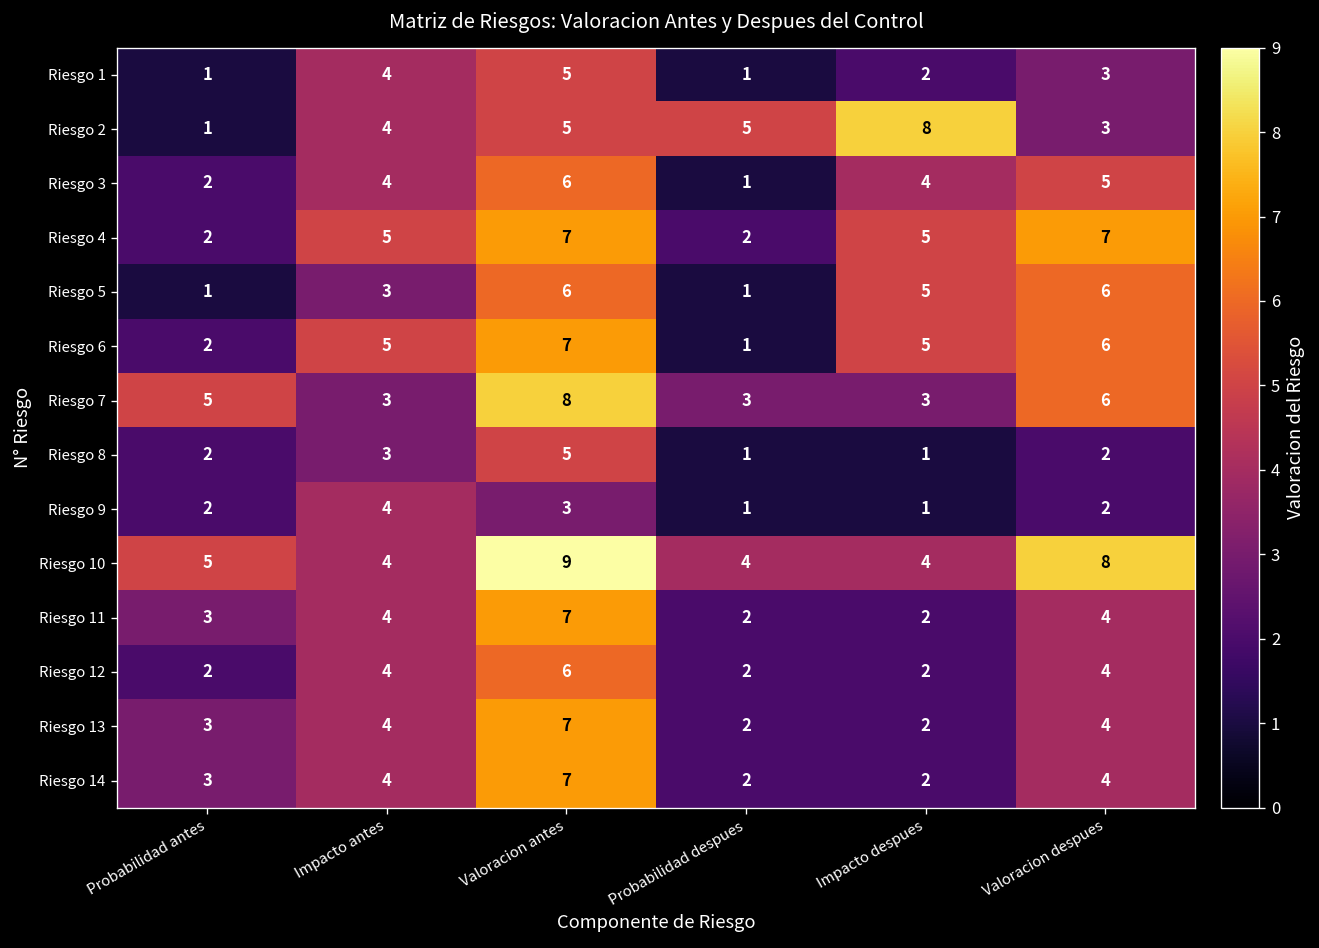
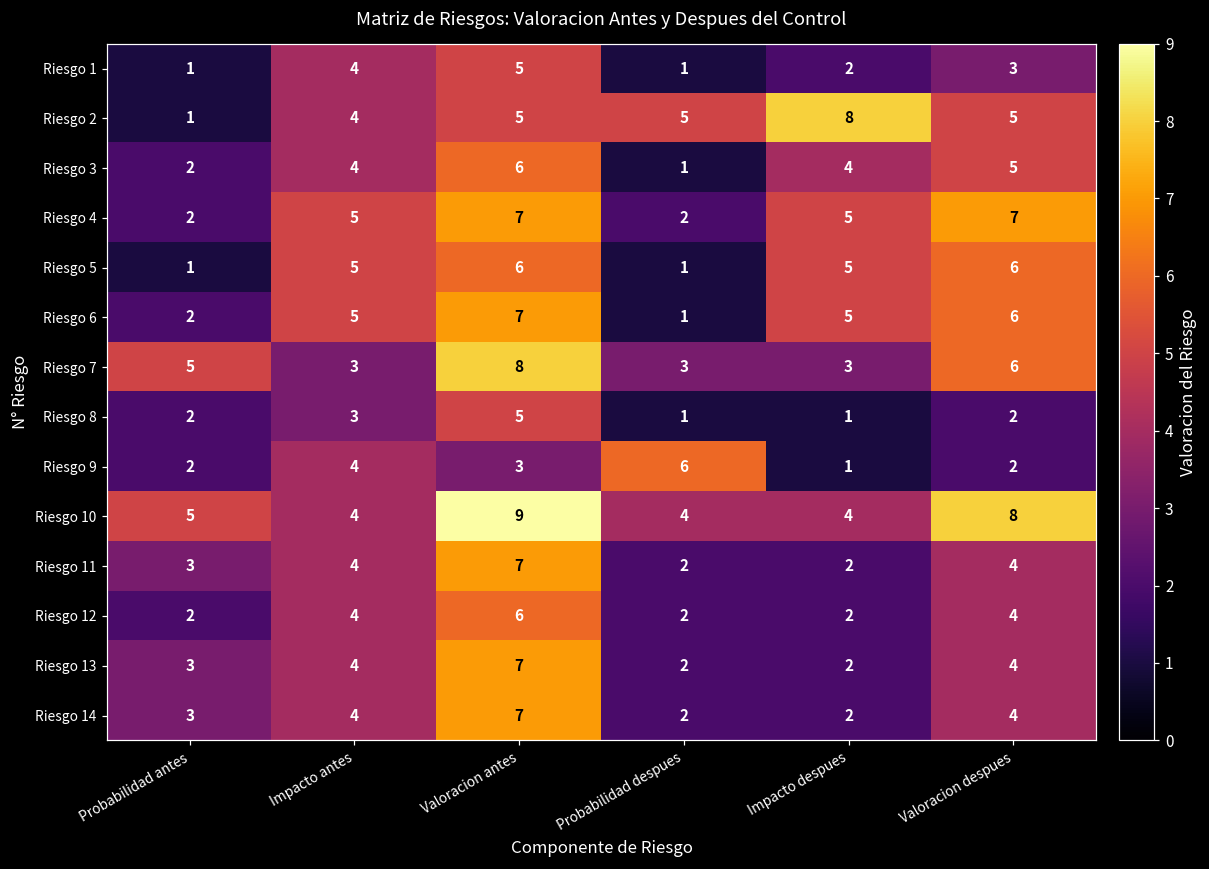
  {
    "Riesgo 1": {
      "Probabilidad antes": 1,
      "Impacto antes": 4,
      "Valoracion antes": 5,
      "Probabilidad despues": 1,
      "Impacto despues": 2,
      "Valoracion despues": 3
    },
    "Riesgo 2": {
      "Probabilidad antes": 1,
      "Impacto antes": 4,
      "Valoracion antes": 5,
      "Probabilidad despues": 5,
      "Impacto despues": 8,
-     "Valoracion despues": 3
+     "Valoracion despues": 5
    },
    "Riesgo 3": {
      "Probabilidad antes": 2,
      "Impacto antes": 4,
      "Valoracion antes": 6,
      "Probabilidad despues": 1,
      "Impacto despues": 4,
      "Valoracion despues": 5
    },
    "Riesgo 4": {
      "Probabilidad antes": 2,
      "Impacto antes": 5,
      "Valoracion antes": 7,
      "Probabilidad despues": 2,
      "Impacto despues": 5,
      "Valoracion despues": 7
    },
    "Riesgo 5": {
      "Probabilidad antes": 1,
-     "Impacto antes": 3,
+     "Impacto antes": 5,
      "Valoracion antes": 6,
      "Probabilidad despues": 1,
      "Impacto despues": 5,
      "Valoracion despues": 6
    },
    "Riesgo 6": {
      "Probabilidad antes": 2,
      "Impacto antes": 5,
      "Valoracion antes": 7,
      "Probabilidad despues": 1,
      "Impacto despues": 5,
      "Valoracion despues": 6
    },
    "Riesgo 7": {
      "Probabilidad antes": 5,
      "Impacto antes": 3,
      "Valoracion antes": 8,
      "Probabilidad despues": 3,
      "Impacto despues": 3,
      "Valoracion despues": 6
    },
    "Riesgo 8": {
      "Probabilidad antes": 2,
      "Impacto antes": 3,
      "Valoracion antes": 5,
      "Probabilidad despues": 1,
      "Impacto despues": 1,
      "Valoracion despues": 2
    },
    "Riesgo 9": {
      "Probabilidad antes": 2,
      "Impacto antes": 4,
      "Valoracion antes": 3,
-     "Probabilidad despues": 1,
+     "Probabilidad despues": 6,
      "Impacto despues": 1,
      "Valoracion despues": 2
    },
    "Riesgo 10": {
      "Probabilidad antes": 5,
      "Impacto antes": 4,
      "Valoracion antes": 9,
      "Probabilidad despues": 4,
      "Impacto despues": 4,
      "Valoracion despues": 8
    },
    "Riesgo 11": {
      "Probabilidad antes": 3,
      "Impacto antes": 4,
      "Valoracion antes": 7,
      "Probabilidad despues": 2,
      "Impacto despues": 2,
      "Valoracion despues": 4
    },
    "Riesgo 12": {
      "Probabilidad antes": 2,
      "Impacto antes": 4,
      "Valoracion antes": 6,
      "Probabilidad despues": 2,
      "Impacto despues": 2,
      "Valoracion despues": 4
    },
    "Riesgo 13": {
      "Probabilidad antes": 3,
      "Impacto antes": 4,
      "Valoracion antes": 7,
      "Probabilidad despues": 2,
      "Impacto despues": 2,
      "Valoracion despues": 4
    },
    "Riesgo 14": {
      "Probabilidad antes": 3,
      "Impacto antes": 4,
      "Valoracion antes": 7,
      "Probabilidad despues": 2,
      "Impacto despues": 2,
      "Valoracion despues": 4
    }
  }
